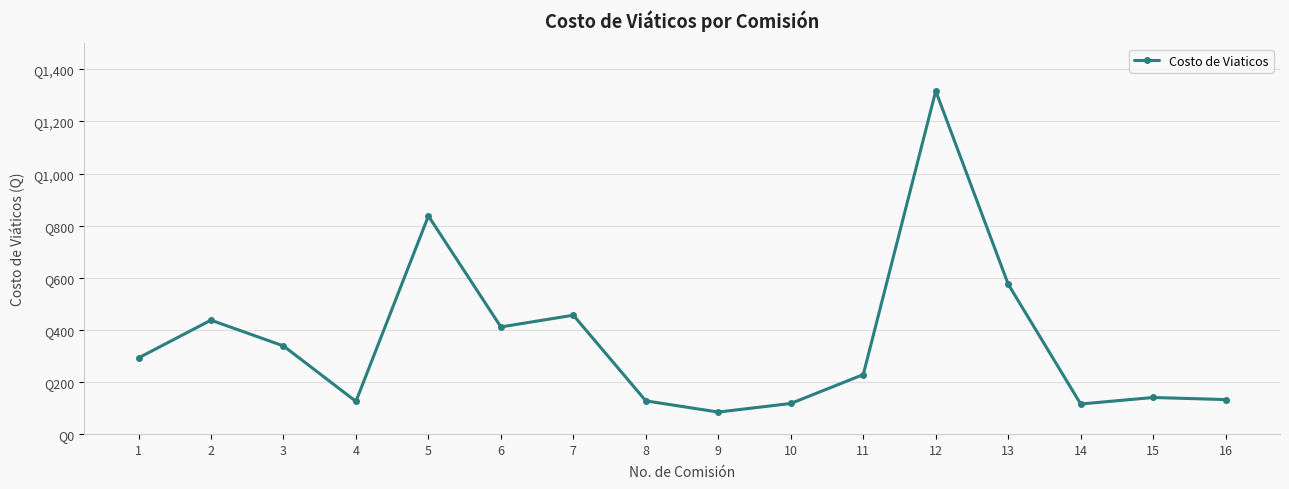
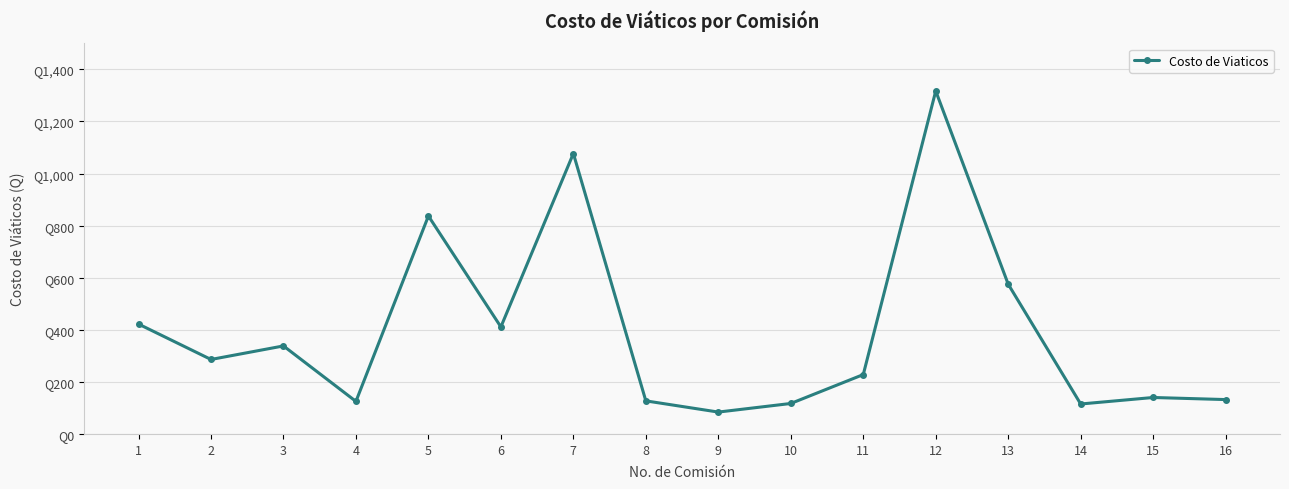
  {
-   "1": "Q290",
-   "2": "Q440",
+   "1": "Q420",
+   "2": "Q290",
    "3": "Q340",
    "4": "Q130",
    "5": "Q840",
    "6": "Q410",
-   "7": "Q460",
+   "7": "Q1,080",
    "8": "Q130",
    "9": "Q80",
    "10": "Q120",
    "11": "Q230",
    "12": "Q1,320",
    "13": "Q580",
    "14": "Q120",
    "15": "Q140",
    "16": "Q130"
  }
